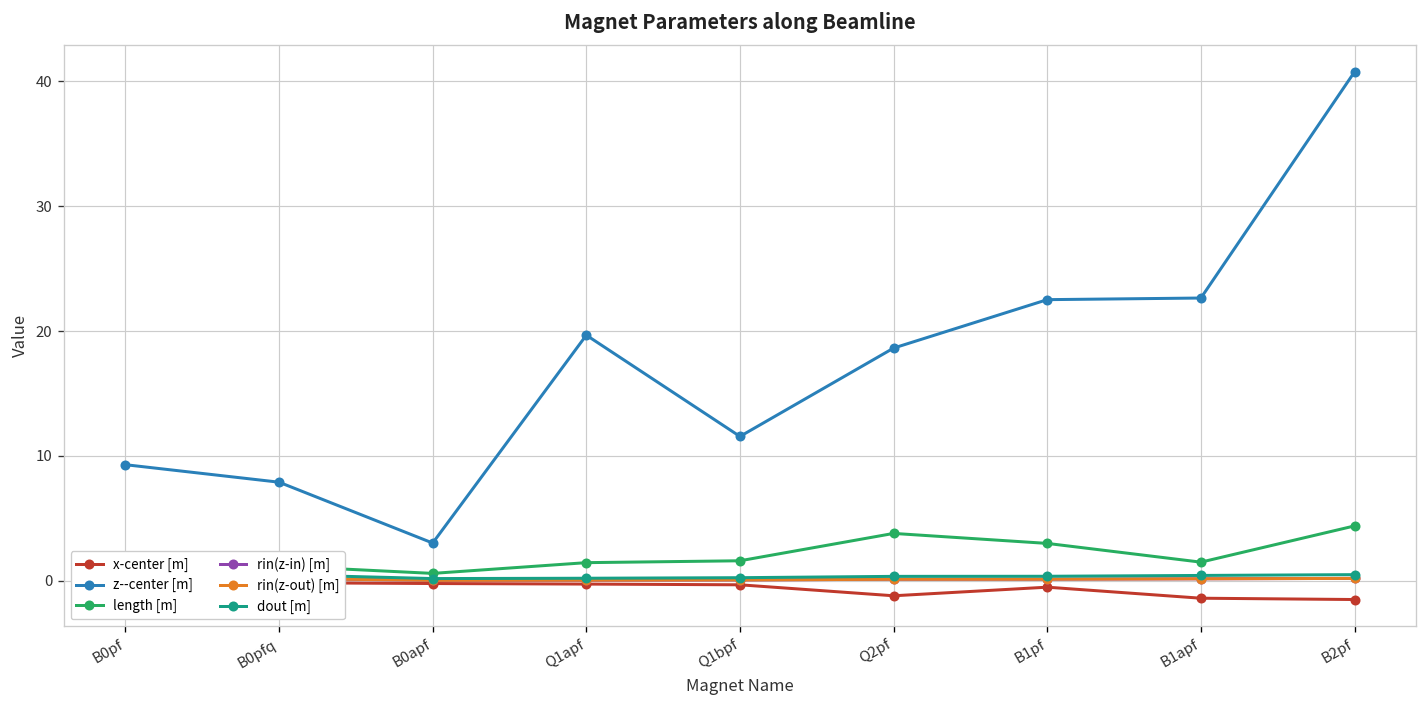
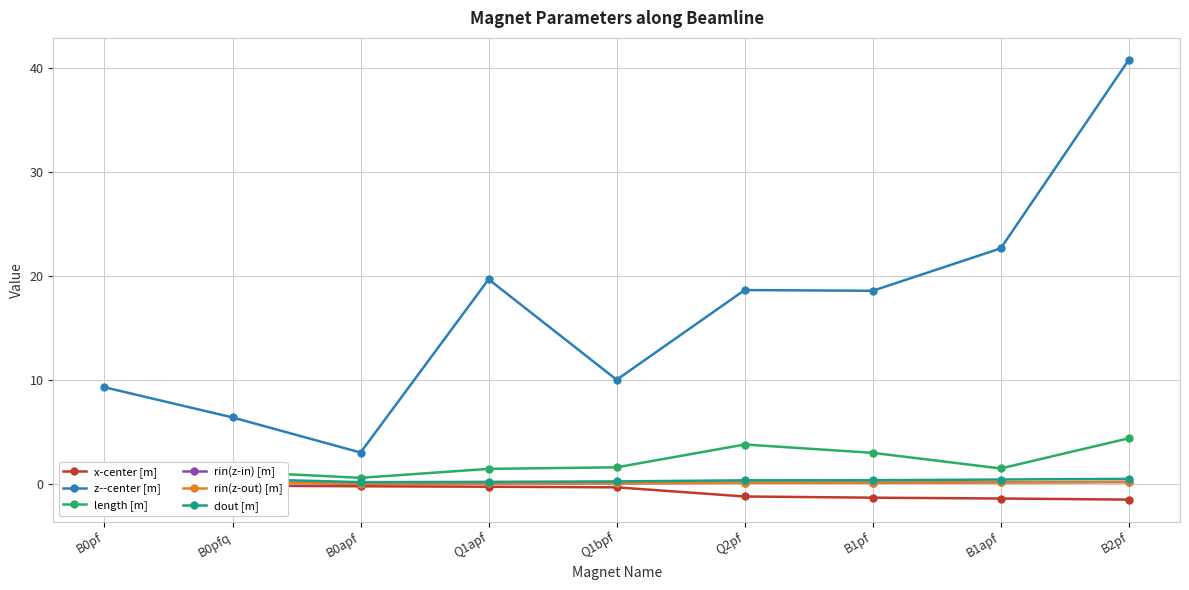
  {
    "x-center [m]": {
      "B0apf": -0.2,
      "Q1apf": -0.3,
      "Q1bpf": -0.3,
      "Q2pf": -1.2,
-     "B1pf": -0.5,
+     "B1pf": -1.3,
      "B1apf": -1.4,
      "B2pf": -1.5
    },
    "z--center [m]": {
      "B0pf": 9.3,
-     "B0pfq": 7.9,
+     "B0pfq": 6.4,
      "B0apf": 3.0,
      "Q1apf": 19.7,
-     "Q1bpf": 11.6,
+     "Q1bpf": 10.0,
      "Q2pf": 18.6,
-     "B1pf": 22.5,
+     "B1pf": 18.6,
      "B1apf": 22.6,
      "B2pf": 40.7
    },
    "rin(z-out) [m]": {
      "B1apf": 0.2,
      "B2pf": 0.2
    }
  }
